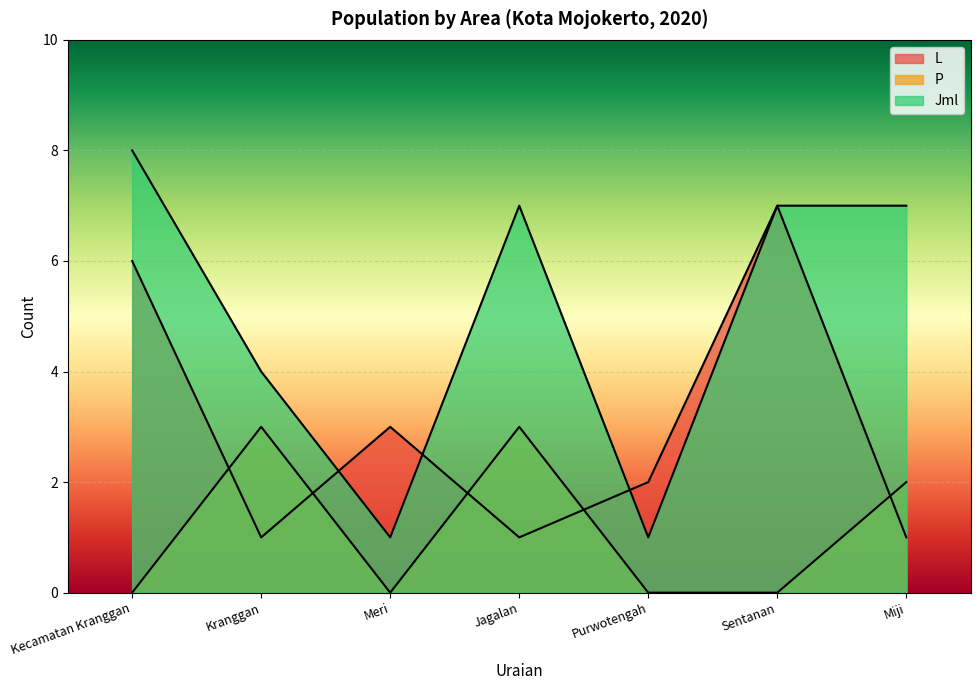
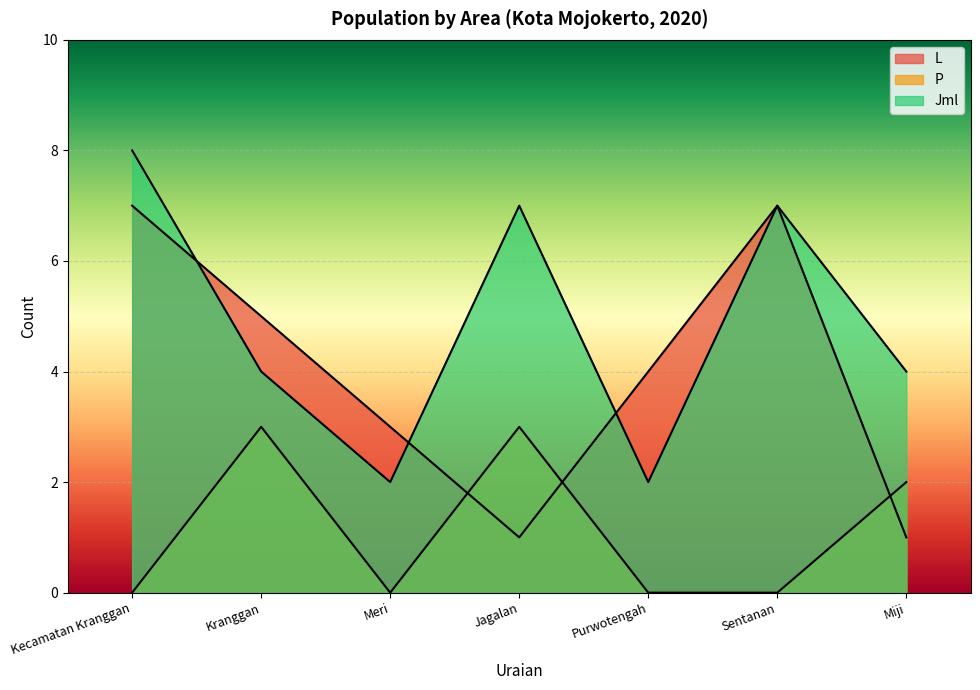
  {
    "L": {
-     "Kecamatan Kranggan": 6,
-     "Kranggan": 1,
+     "Kecamatan Kranggan": 7,
+     "Kranggan": 5,
      "Meri": 3,
      "Jagalan": 1,
-     "Purwotengah": 2,
+     "Purwotengah": 4,
      "Miji": 1
    },
    "P": {
      "Kecamatan Kranggan": 0,
      "Kranggan": 3,
      "Meri": 0,
      "Jagalan": 3,
      "Purwotengah": 0,
      "Sentanan": 0,
      "Miji": 2
    },
    "Jml": {
      "Kecamatan Kranggan": 8,
      "Kranggan": 4,
-     "Meri": 1,
+     "Meri": 2,
      "Jagalan": 7,
-     "Purwotengah": 1,
-     "Miji": 7
+     "Purwotengah": 2,
+     "Miji": 4
    }
  }
